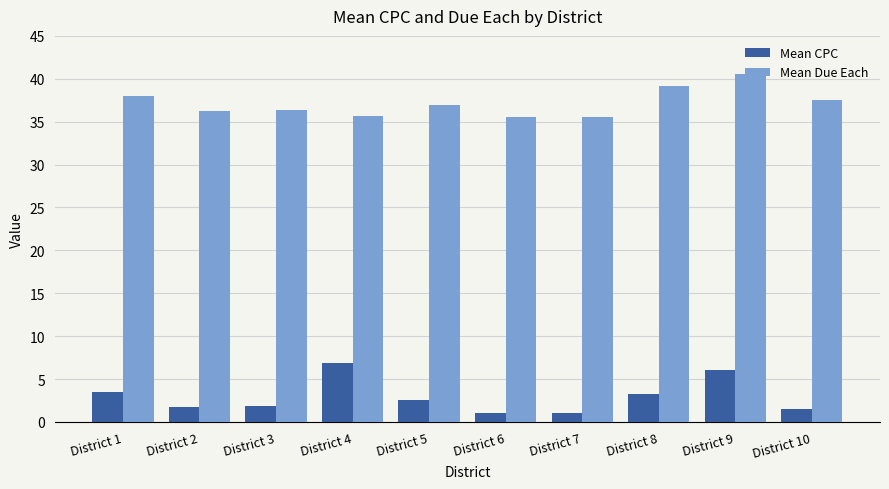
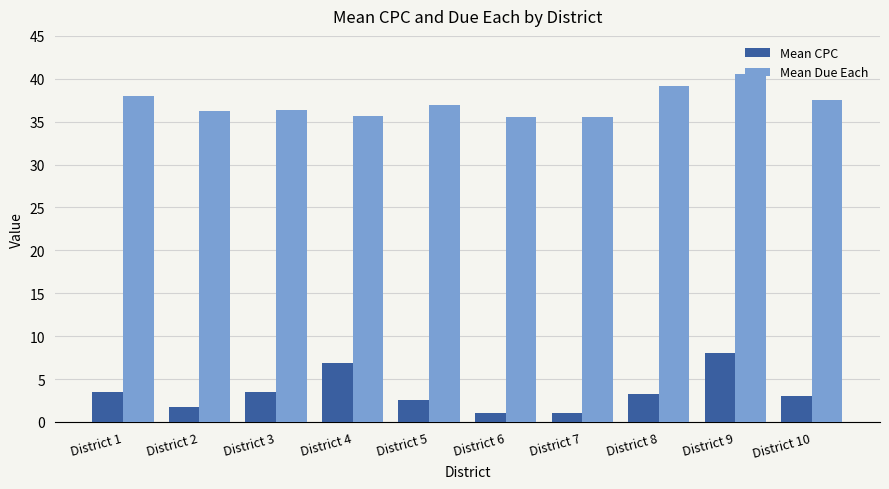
  {
    "Mean CPC": {
      "District 1": 4,
      "District 2": 2,
-     "District 3": 2,
+     "District 3": 3,
      "District 4": 7,
      "District 5": 3,
      "District 6": 1,
      "District 7": 1,
      "District 8": 3,
-     "District 9": 6,
-     "District 10": 2
+     "District 9": 8,
+     "District 10": 3
    },
    "Mean Due Each": {
      "District 1": 38,
      "District 2": 36,
      "District 3": 36,
      "District 4": 36,
      "District 5": 37,
      "District 6": 36,
      "District 7": 36,
      "District 8": 39,
      "District 9": 41,
      "District 10": 38
    }
  }
